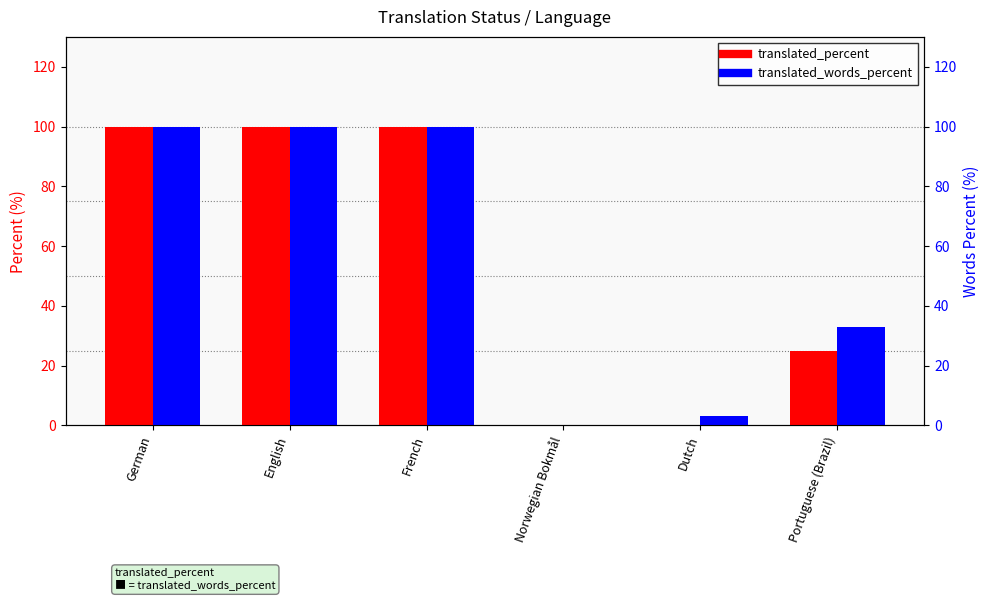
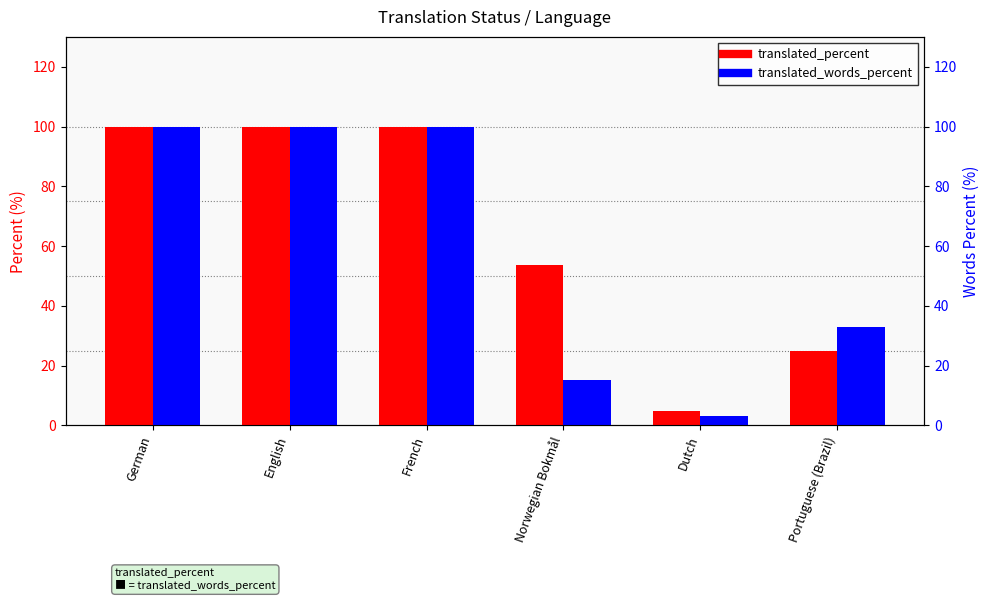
  {
    "translated_percent": {
      "German": 100,
      "English": 100,
      "French": 100,
-     "Norwegian Bokmål": 0,
-     "Dutch": 0,
+     "Norwegian Bokmål": 54,
+     "Dutch": 5,
      "Portuguese (Brazil)": 25
    },
    "translated_words_percent": {
      "German": 100,
      "English": 100,
      "French": 100,
-     "Norwegian Bokmål": 0,
+     "Norwegian Bokmål": 15,
      "Dutch": 3,
      "Portuguese (Brazil)": 33
    }
  }
